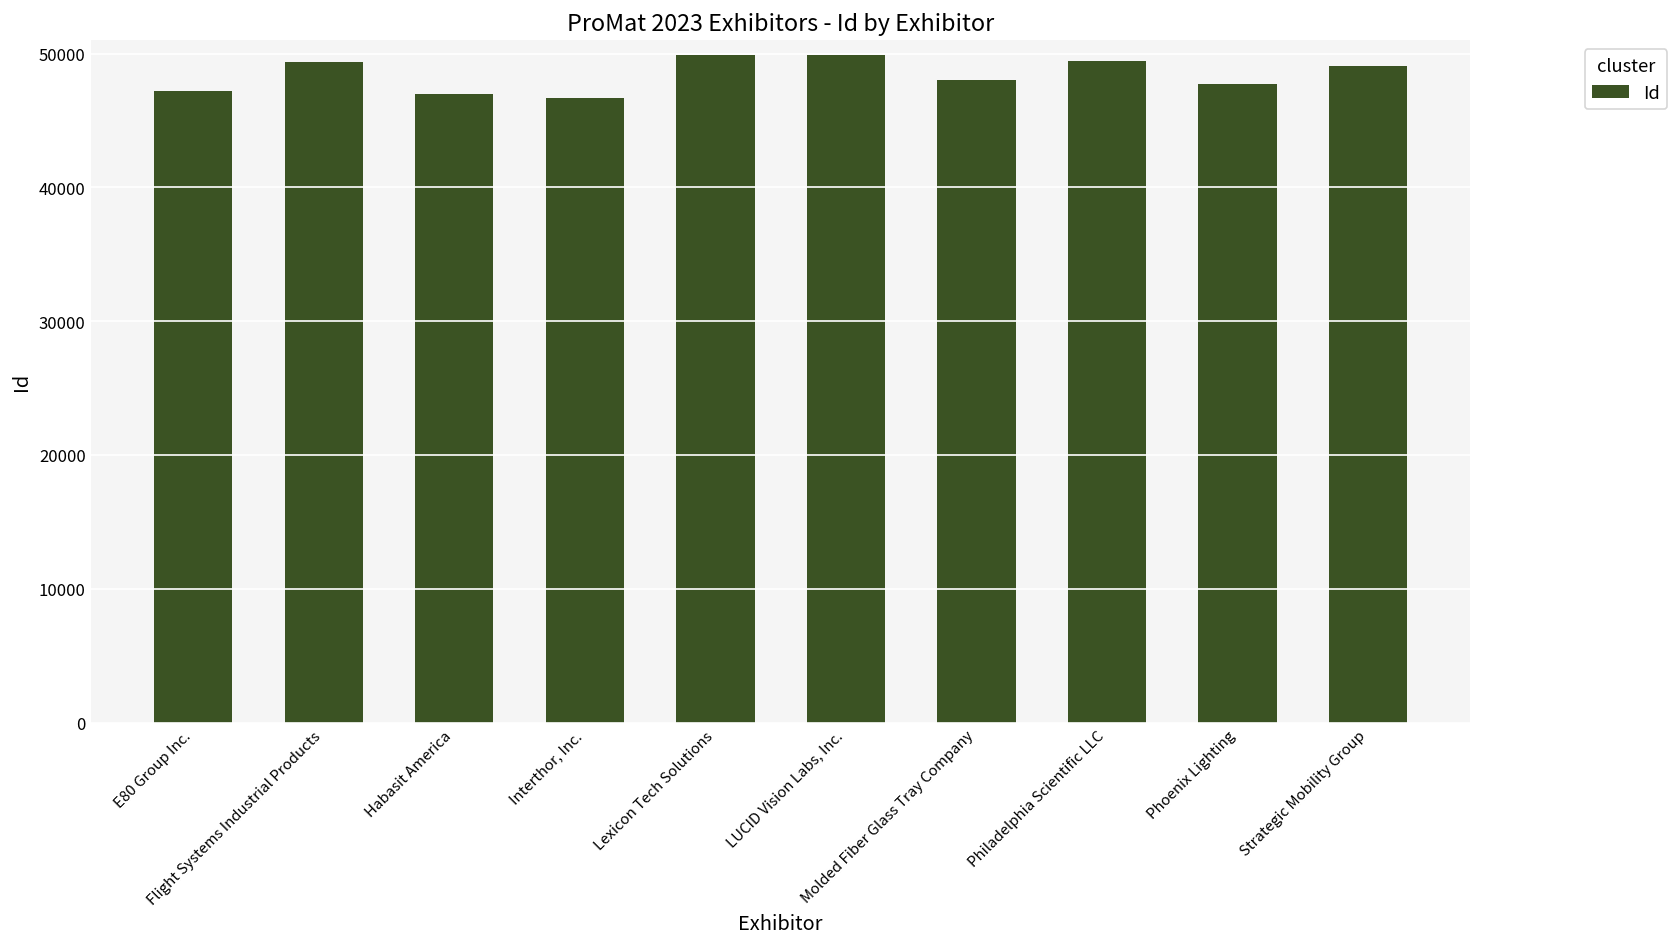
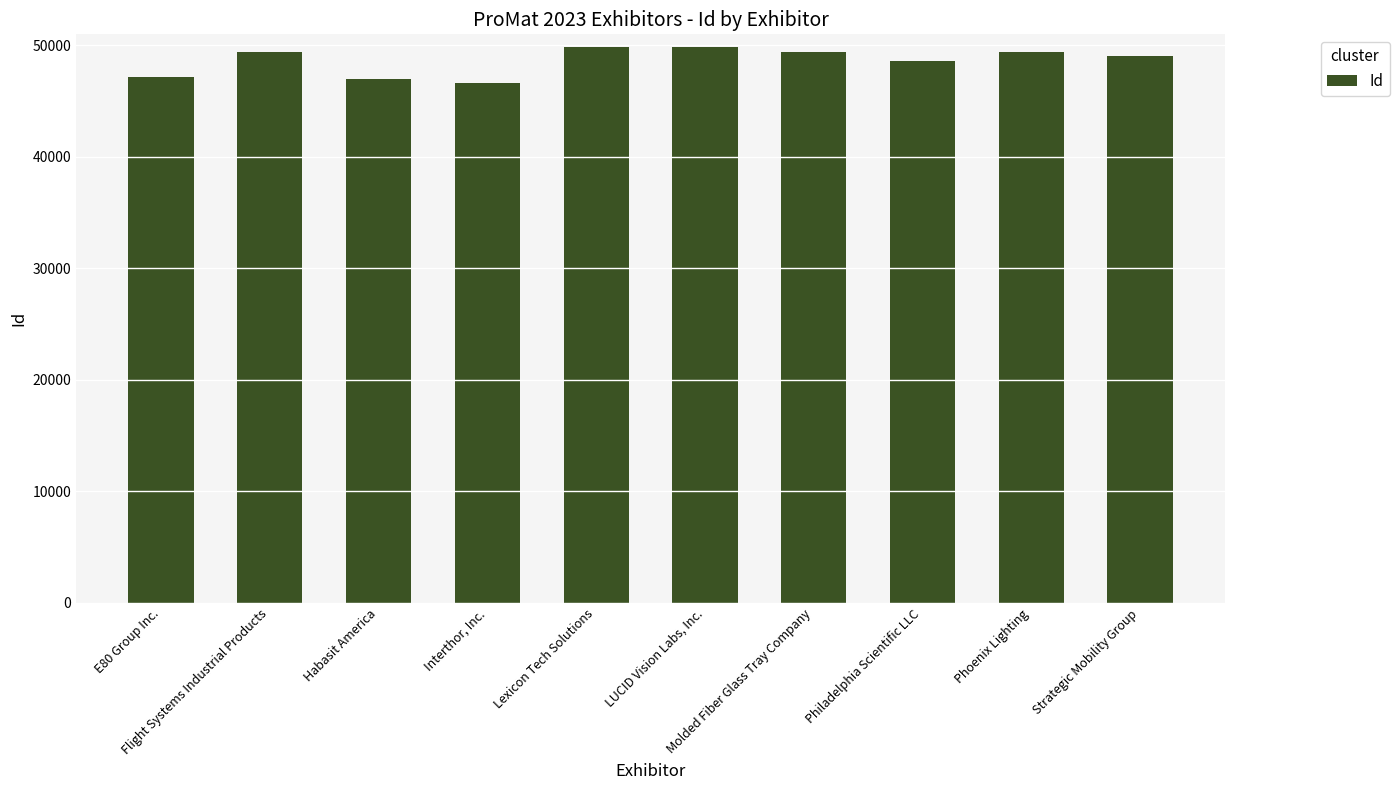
  {
    "E80 Group Inc.": 47200,
    "Flight Systems Industrial Products": 49400,
    "Habasit America": 47000,
    "Interthor, Inc.": 46700,
    "Lexicon Tech Solutions": 49900,
    "LUCID Vision Labs, Inc.": 49900,
-   "Molded Fiber Glass Tray Company": 48000,
-   "Philadelphia Scientific LLC": 49500,
-   "Phoenix Lighting": 47700,
+   "Molded Fiber Glass Tray Company": 49400,
+   "Philadelphia Scientific LLC": 48600,
+   "Phoenix Lighting": 49500,
    "Strategic Mobility Group": 49100
  }
